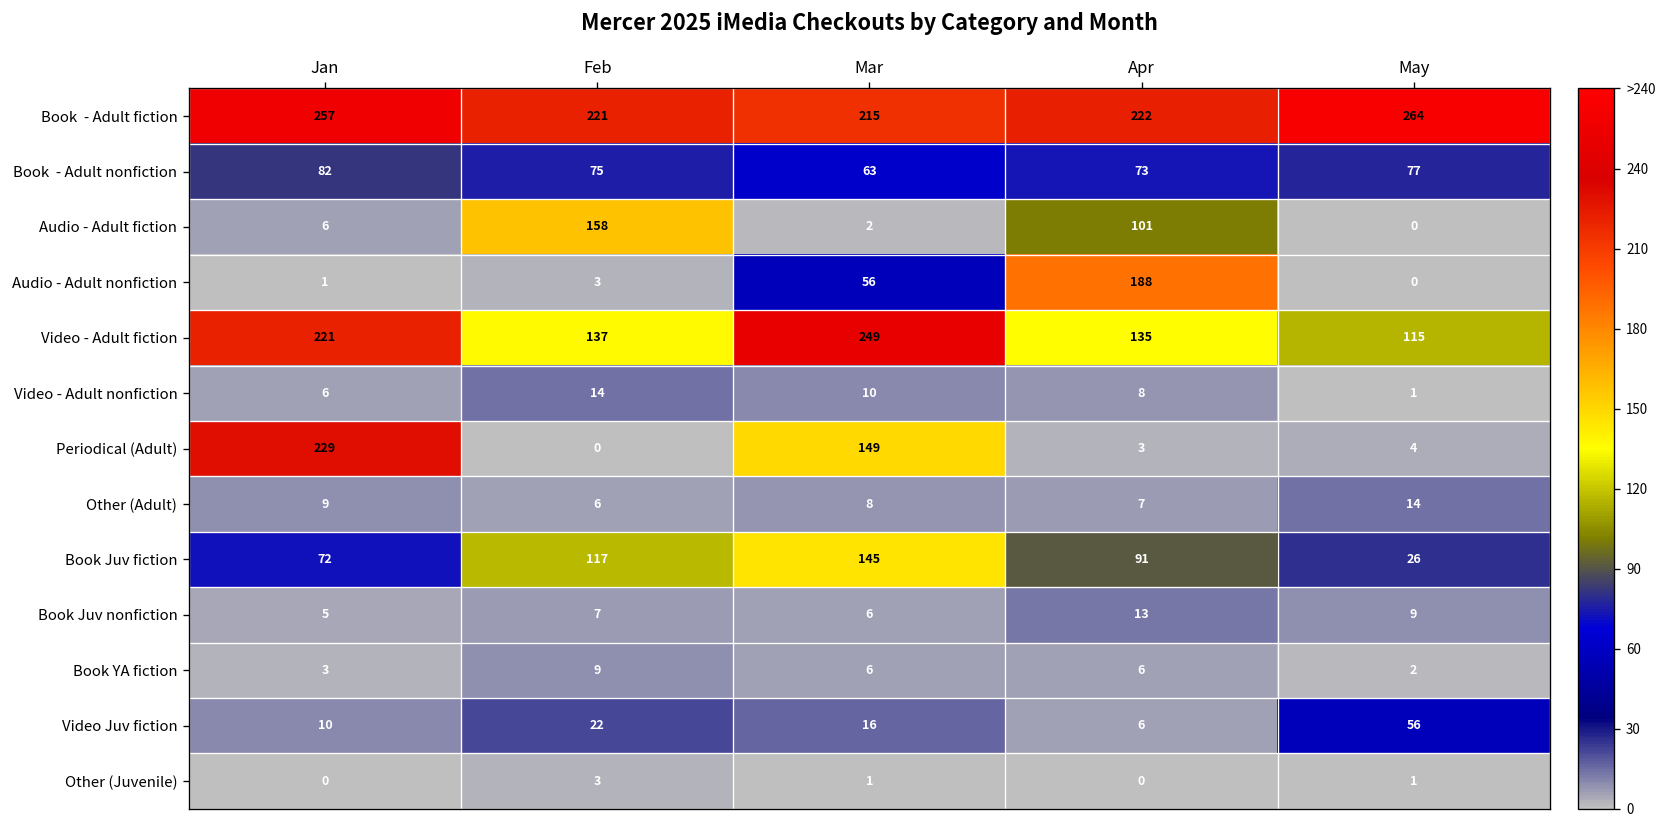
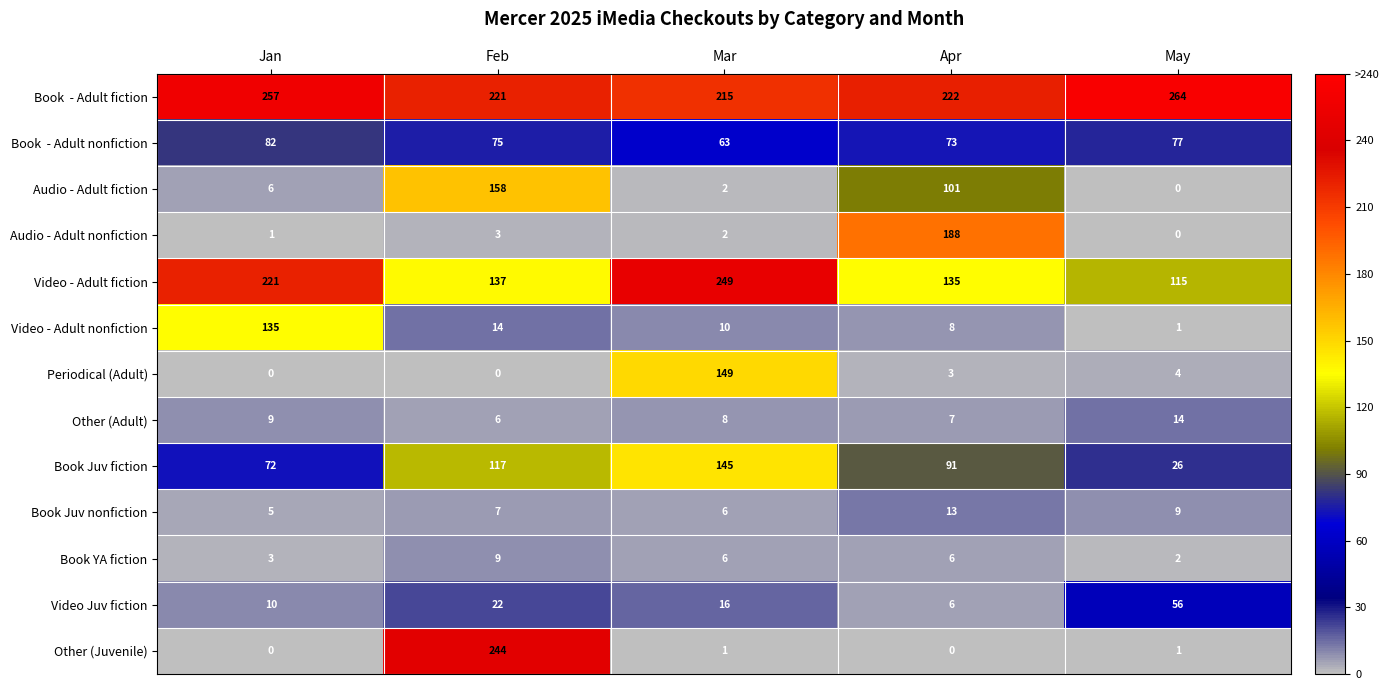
  {
    "Book - Adult fiction": {
      "Jan": 257,
      "Feb": 221,
      "Mar": 215,
      "Apr": 222,
      "May": 264
    },
    "Book - Adult nonfiction": {
      "Jan": 82,
      "Feb": 75,
      "Mar": 63,
      "Apr": 73,
      "May": 77
    },
    "Audio - Adult fiction": {
      "Jan": 6,
      "Feb": 158,
      "Mar": 2,
      "Apr": 101,
      "May": 0
    },
    "Audio - Adult nonfiction": {
      "Jan": 1,
      "Feb": 3,
-     "Mar": 56,
+     "Mar": 2,
      "Apr": 188,
      "May": 0
    },
    "Video - Adult fiction": {
      "Jan": 221,
      "Feb": 137,
      "Mar": 249,
      "Apr": 135,
      "May": 115
    },
    "Video - Adult nonfiction": {
-     "Jan": 6,
+     "Jan": 135,
      "Feb": 14,
      "Mar": 10,
      "Apr": 8,
      "May": 1
    },
    "Periodical (Adult)": {
-     "Jan": 229,
+     "Jan": 0,
      "Feb": 0,
      "Mar": 149,
      "Apr": 3,
      "May": 4
    },
    "Other (Adult)": {
      "Jan": 9,
      "Feb": 6,
      "Mar": 8,
      "Apr": 7,
      "May": 14
    },
    "Book Juv fiction": {
      "Jan": 72,
      "Feb": 117,
      "Mar": 145,
      "Apr": 91,
      "May": 26
    },
    "Book Juv nonfiction": {
      "Jan": 5,
      "Feb": 7,
      "Mar": 6,
      "Apr": 13,
      "May": 9
    },
    "Book YA fiction": {
      "Jan": 3,
      "Feb": 9,
      "Mar": 6,
      "Apr": 6,
      "May": 2
    },
    "Video Juv fiction": {
      "Jan": 10,
      "Feb": 22,
      "Mar": 16,
      "Apr": 6,
      "May": 56
    },
    "Other (Juvenile)": {
      "Jan": 0,
-     "Feb": 3,
+     "Feb": 244,
      "Mar": 1,
      "Apr": 0,
      "May": 1
    }
  }
